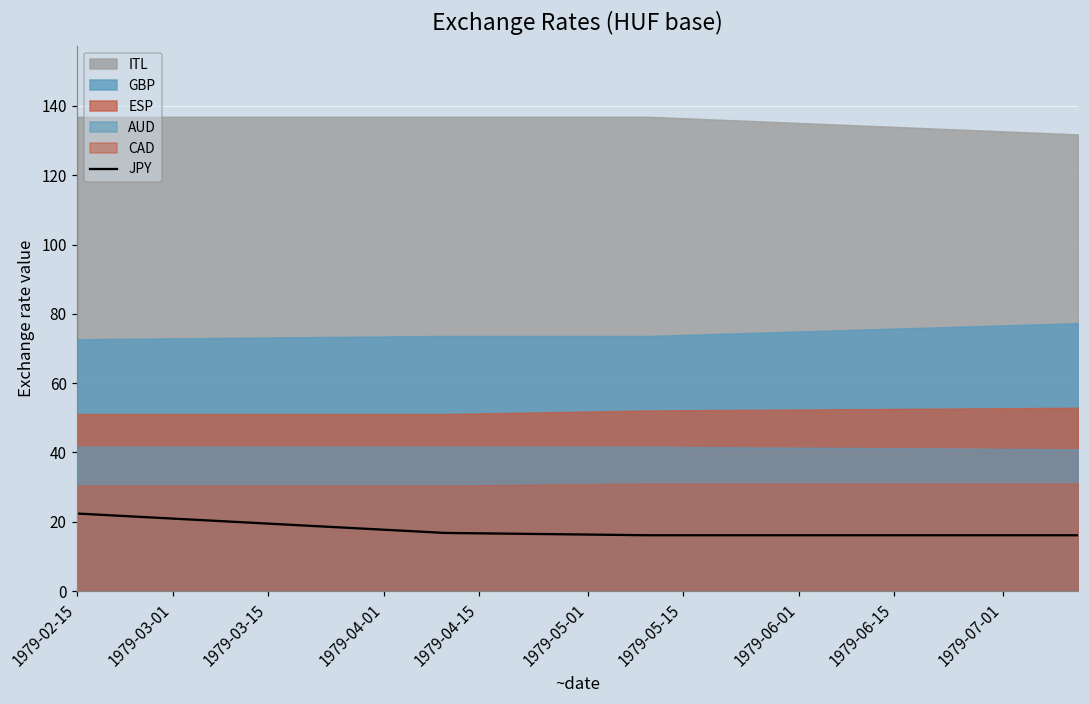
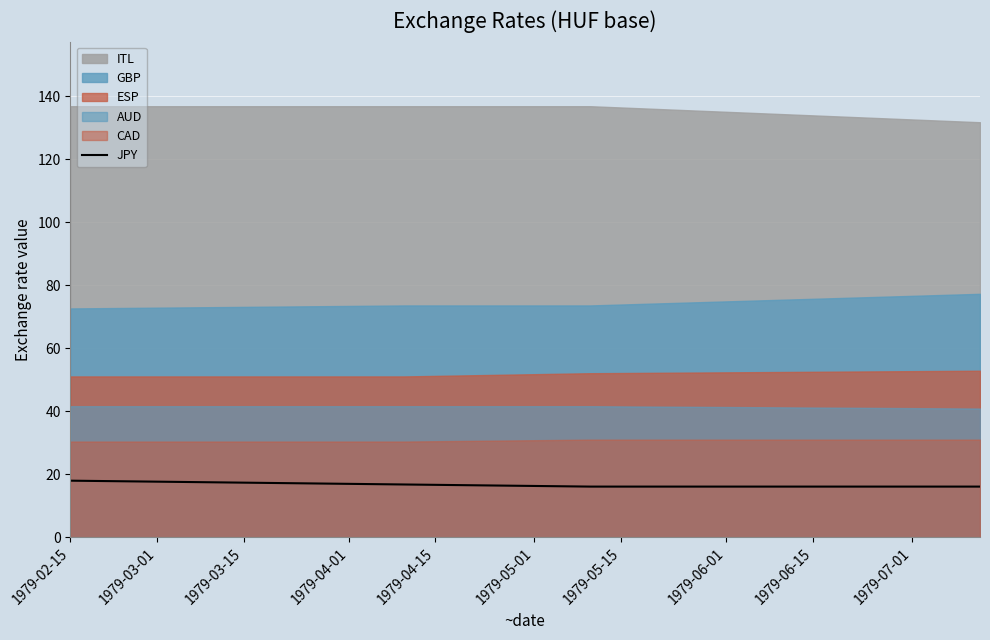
  {
    "JPY": {
-     "1979-02-15": 22
+     "1979-02-15": 18
    }
  }
